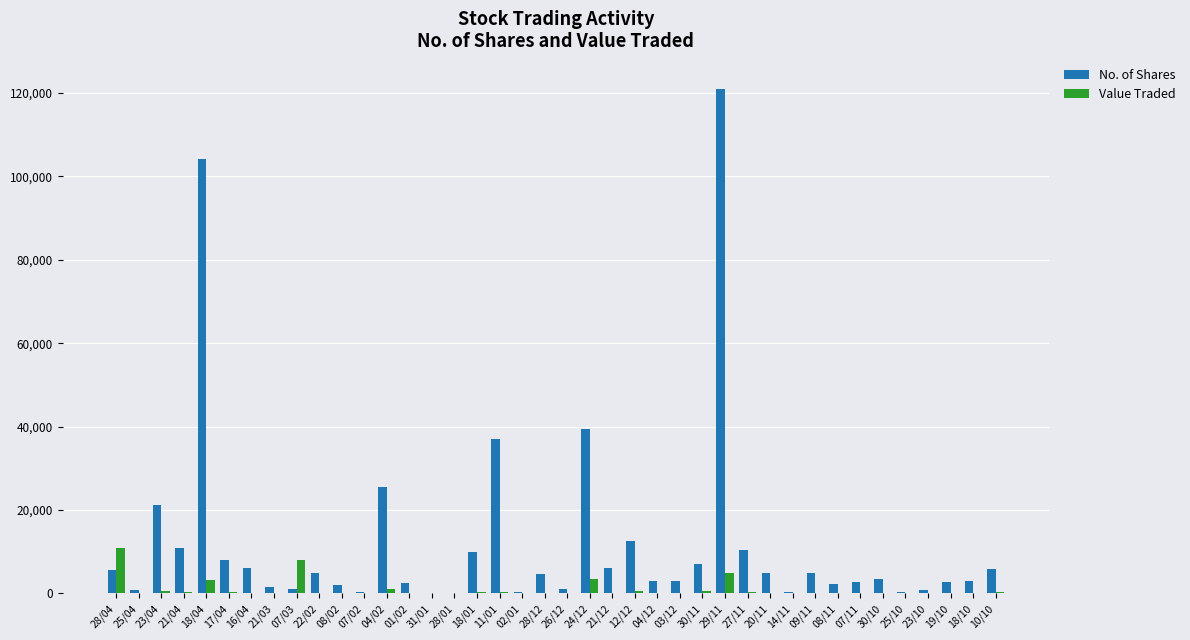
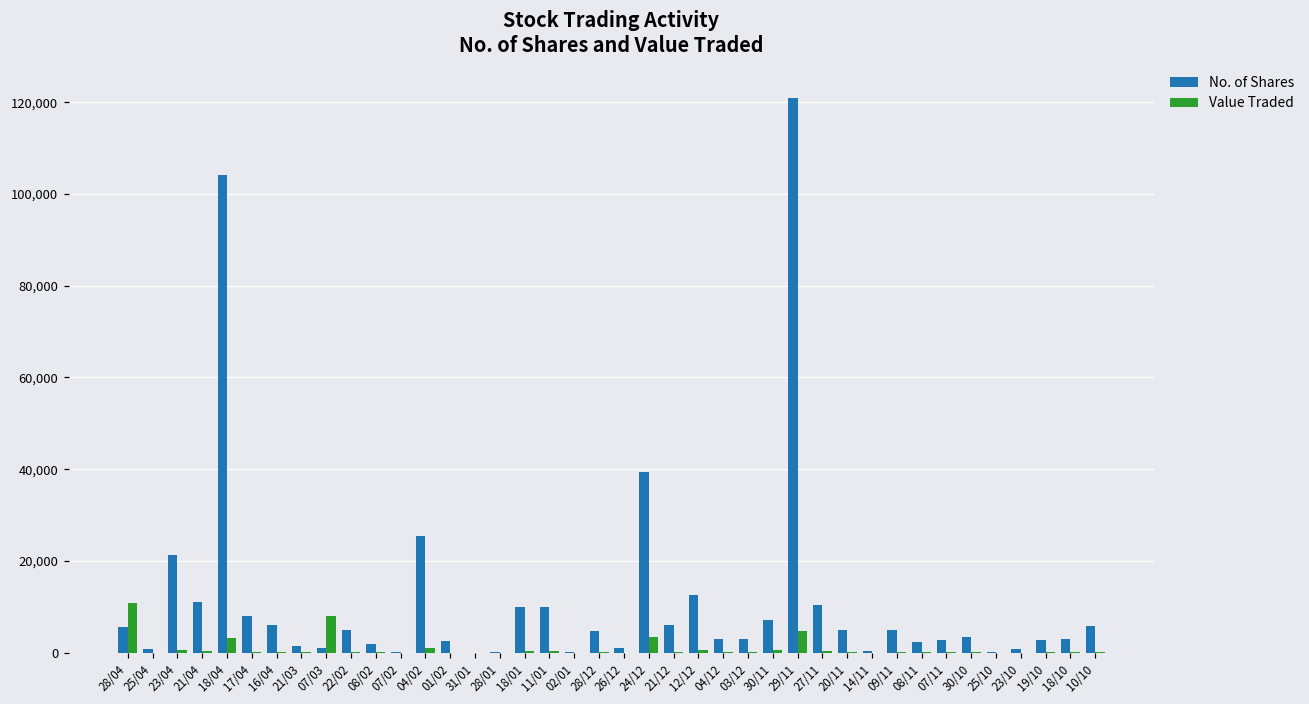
  {
    "No. of Shares": {
      "28/04": "6,000",
      "25/04": "1,000",
      "23/04": "21,000",
      "21/04": "11,000",
      "18/04": "104,000",
      "17/04": "8,000",
      "16/04": "6,000",
      "21/03": "2,000",
      "07/03": "1,000",
      "22/02": "5,000",
      "08/02": "2,000",
      "04/02": "25,000",
      "01/02": "3,000",
      "18/01": "10,000",
-     "11/01": "37,000",
+     "11/01": "10,000",
      "28/12": "5,000",
      "26/12": "1,000",
      "24/12": "39,000",
      "21/12": "6,000",
      "12/12": "13,000",
      "04/12": "3,000",
      "03/12": "3,000",
      "30/11": "7,000",
      "29/11": "121,000",
      "27/11": "10,000",
      "20/11": "5,000",
      "09/11": "5,000",
      "08/11": "2,000",
      "07/11": "3,000",
      "30/10": "3,000",
      "23/10": "1,000",
      "19/10": "3,000",
      "18/10": "3,000",
      "10/10": "6,000"
    },
    "Value Traded": {
      "28/04": "11,000",
      "23/04": "1,000",
      "18/04": "3,000",
      "07/03": "8,000",
      "04/02": "1,000",
      "24/12": "3,000",
      "29/11": "5,000"
    }
  }
